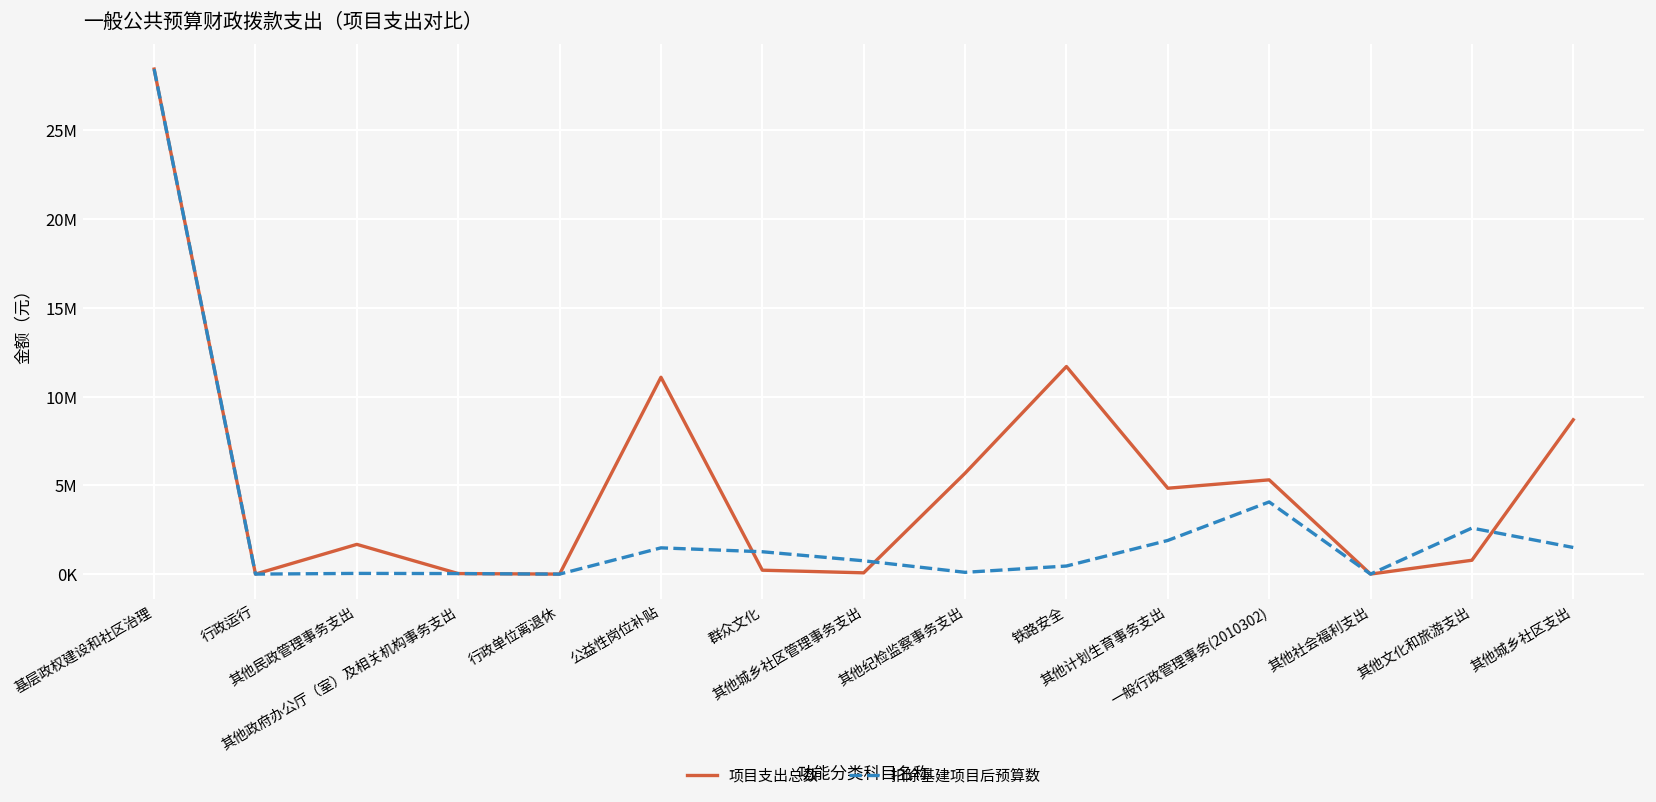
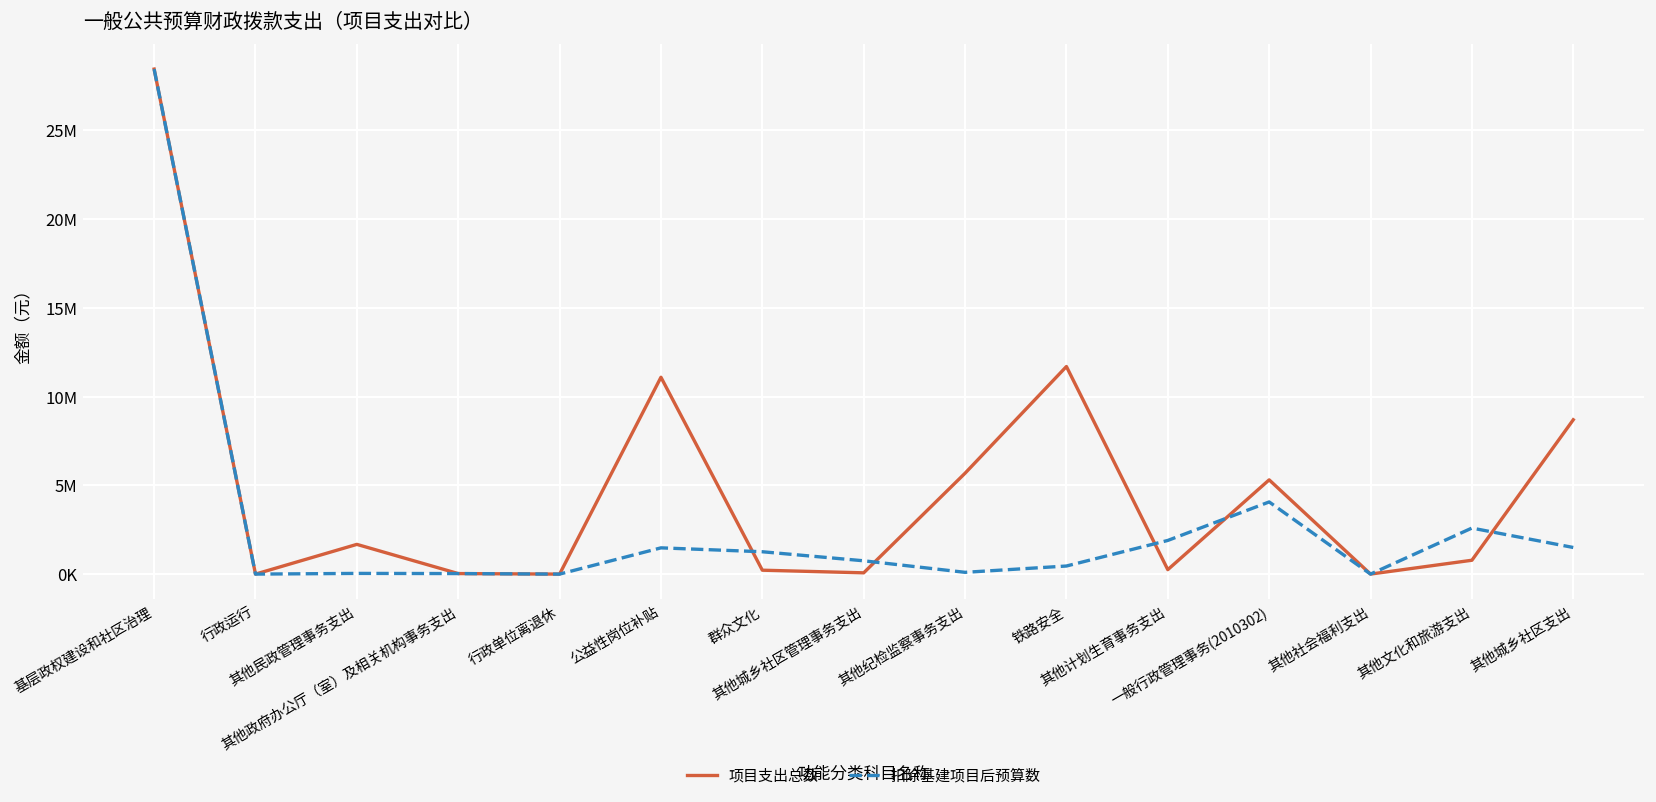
  {
    "项目支出总数": {
      "其他民政管理事务支出": 1700000,
      "公益性岗位补贴": 11100000,
      "群众文化": 200000,
      "其他城乡社区管理事务支出": 100000,
      "其他纪检监察事务支出": 5700000,
      "铁路安全": 11700000,
-     "其他计划生育事务支出": 4800000,
+     "其他计划生育事务支出": 300000,
      "一般行政管理事务(2010302)": 5300000,
      "其他文化和旅游支出": 800000,
      "其他城乡社区支出": 8700000
    },
    "扣除基建项目后预算数": {
      "其他民政管理事务支出": 0,
      "公益性岗位补贴": 1500000,
      "群众文化": 1300000,
      "其他城乡社区管理事务支出": 800000,
      "其他纪检监察事务支出": 100000,
      "铁路安全": 500000,
      "其他计划生育事务支出": 1900000,
      "一般行政管理事务(2010302)": 4100000,
      "其他文化和旅游支出": 2600000,
      "其他城乡社区支出": 1500000
    }
  }
